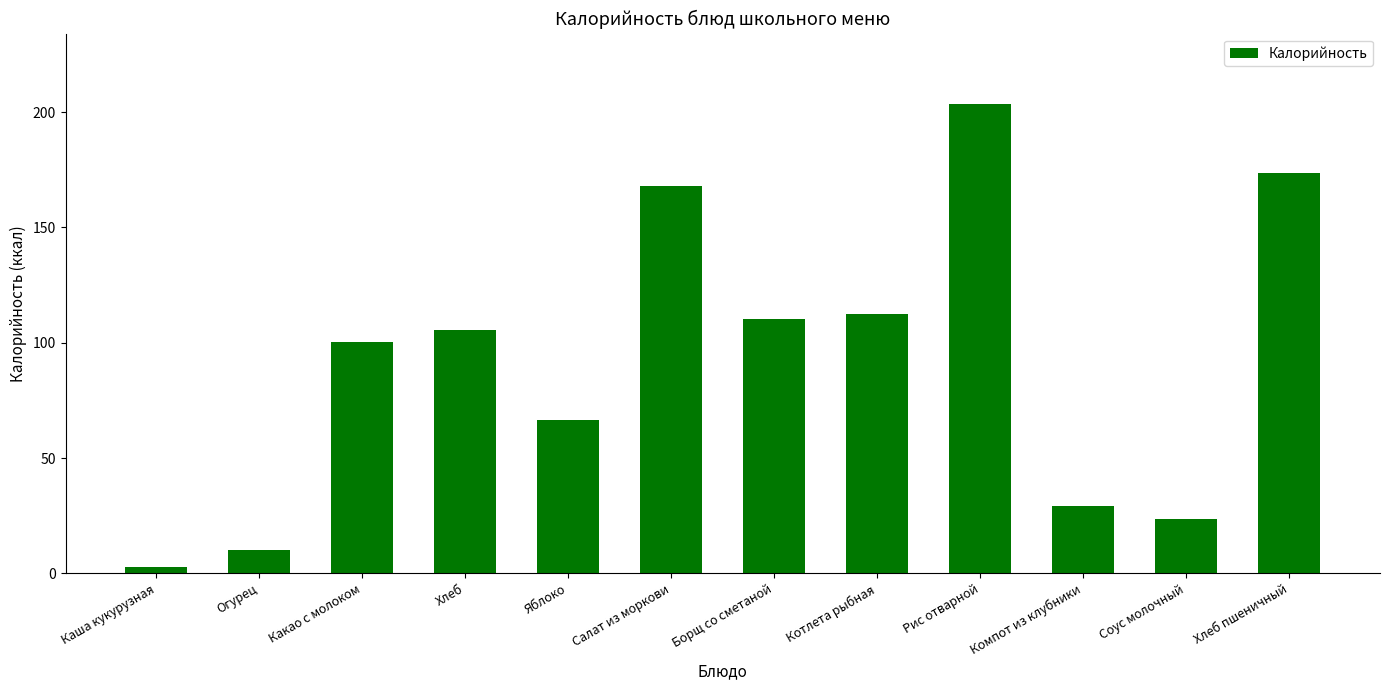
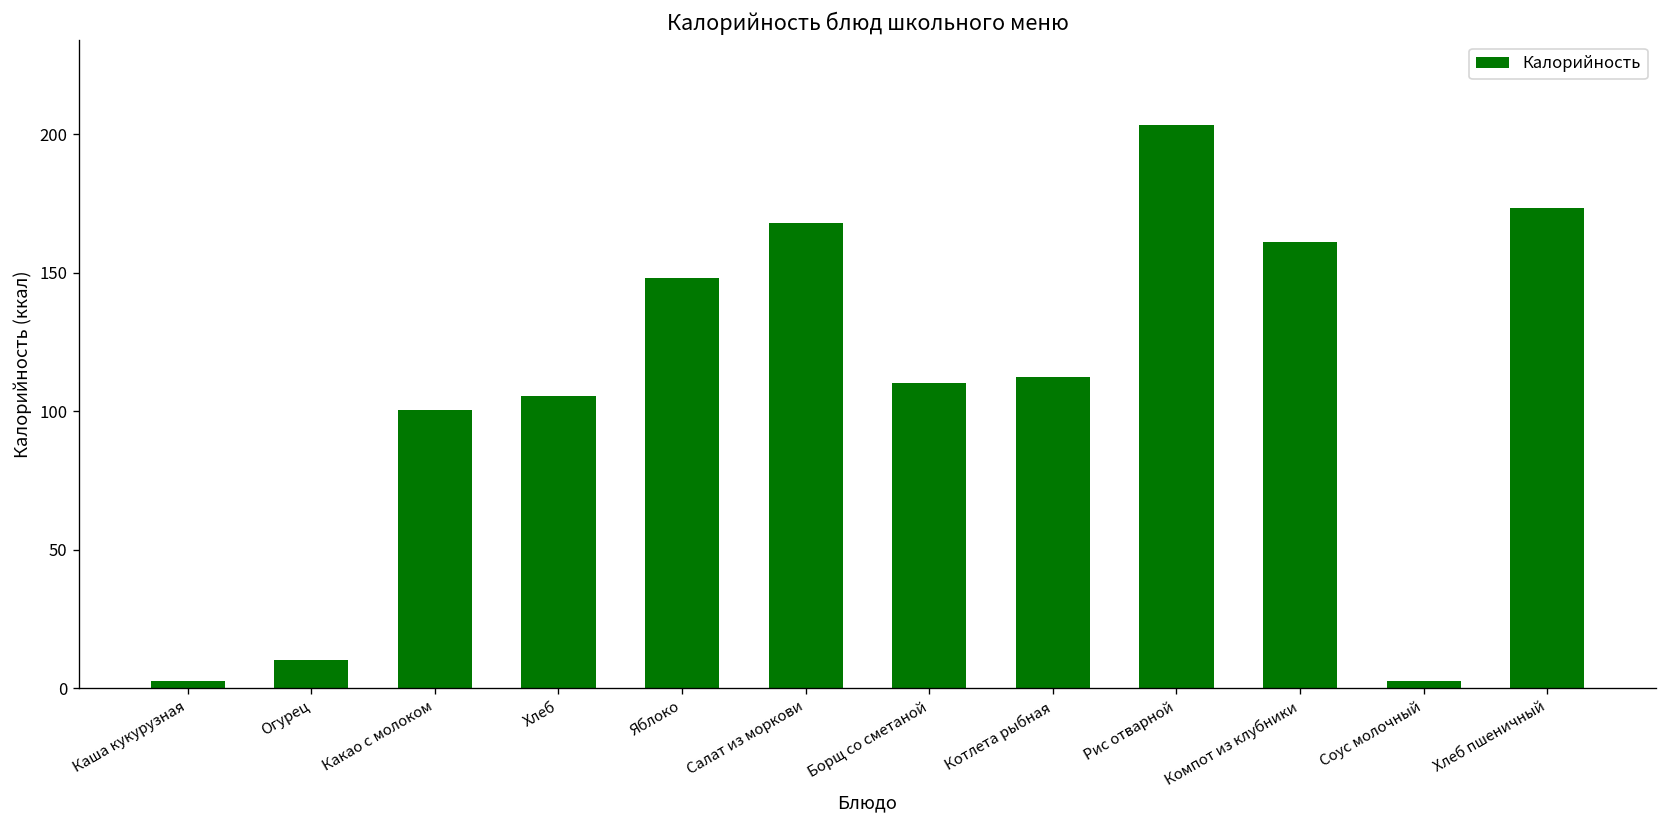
  {
    "Каша кукурузная": 3,
    "Огурец": 10,
    "Какао с молоком": 100,
    "Хлеб": 106,
-   "Яблоко": 67,
+   "Яблоко": 148,
    "Салат из моркови": 168,
    "Борщ со сметаной": 110,
    "Котлета рыбная": 112,
    "Рис отварной": 204,
-   "Компот из клубники": 29,
-   "Соус молочный": 24,
+   "Компот из клубники": 161,
+   "Соус молочный": 3,
    "Хлеб пшеничный": 174
  }
